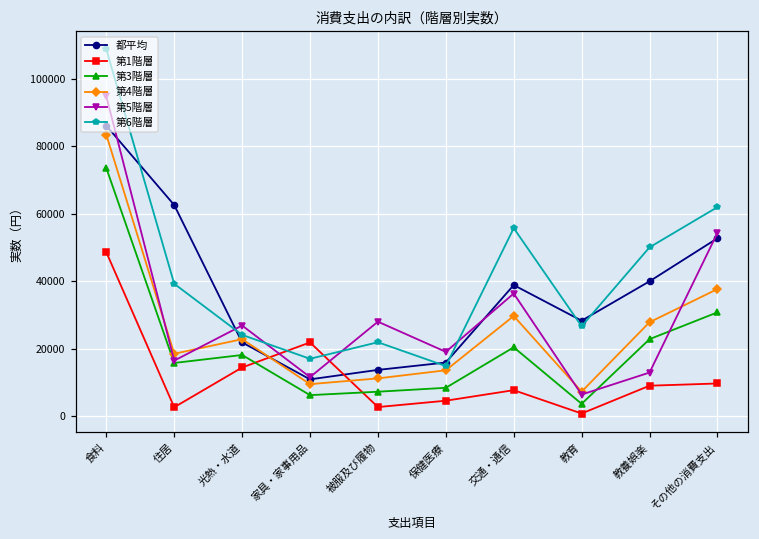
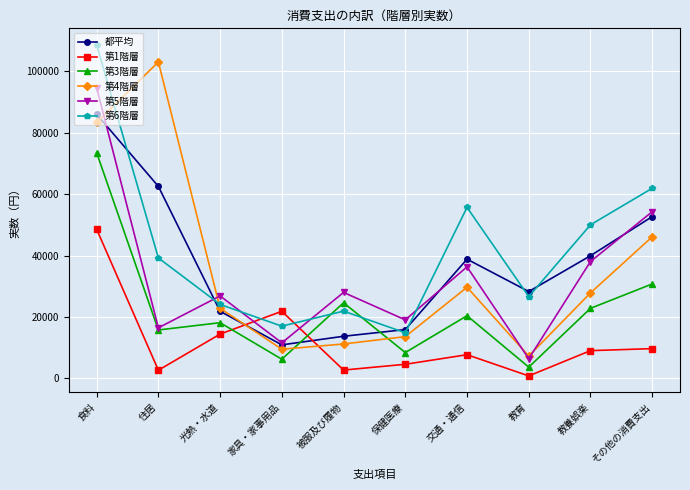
  {
    "都平均": {
      "住居": 63000,
      "光熱・水道": 22000,
      "被服及び履物": 14000,
      "保健医療": 16000,
      "交通・通信": 39000,
      "教育": 28000,
      "教養娯楽": 40000,
      "その他の消費支出": 53000
    },
    "第1階層": {
      "食料": 49000,
      "住居": 3000,
      "光熱・水道": 14000,
      "家具・家事用品": 22000,
      "被服及び履物": 3000,
      "保健医療": 5000,
      "交通・通信": 8000,
      "教育": 1000,
      "教養娯楽": 9000,
      "その他の消費支出": 10000
    },
    "第3階層": {
      "食料": 74000,
      "光熱・水道": 18000,
      "家具・家事用品": 6000,
-     "被服及び履物": 7000,
+     "被服及び履物": 25000,
      "保健医療": 8000,
      "交通・通信": 20000,
      "教育": 4000,
      "教養娯楽": 23000,
      "その他の消費支出": 31000
    },
    "第4階層": {
-     "住居": 18000,
+     "住居": 103000,
      "光熱・水道": 23000,
      "家具・家事用品": 9000,
      "被服及び履物": 11000,
      "保健医療": 14000,
      "交通・通信": 30000,
      "教育": 7000,
      "教養娯楽": 28000,
-     "その他の消費支出": 38000
+     "その他の消費支出": 46000
    },
    "第5階層": {
      "光熱・水道": 27000,
      "被服及び履物": 28000,
      "保健医療": 19000,
      "交通・通信": 36000,
      "教育": 6000,
-     "教養娯楽": 13000,
+     "教養娯楽": 38000,
      "その他の消費支出": 54000
    },
    "第6階層": {
      "住居": 39000,
      "光熱・水道": 24000,
      "家具・家事用品": 17000,
      "被服及び履物": 22000,
      "保健医療": 15000,
      "交通・通信": 56000,
      "教育": 27000,
      "教養娯楽": 50000,
      "その他の消費支出": 62000
    }
  }
